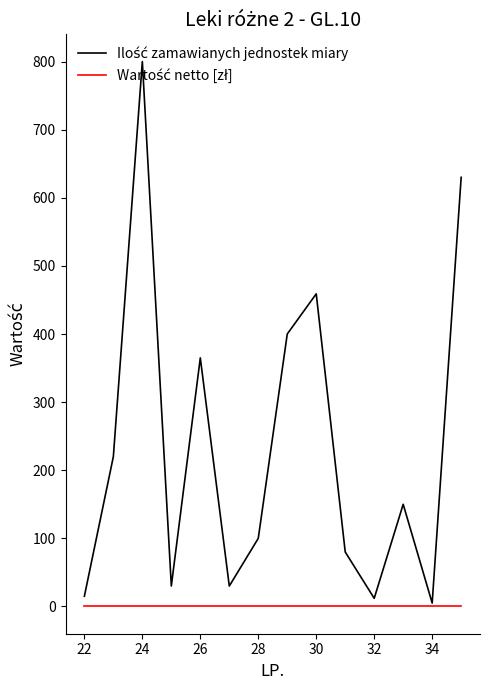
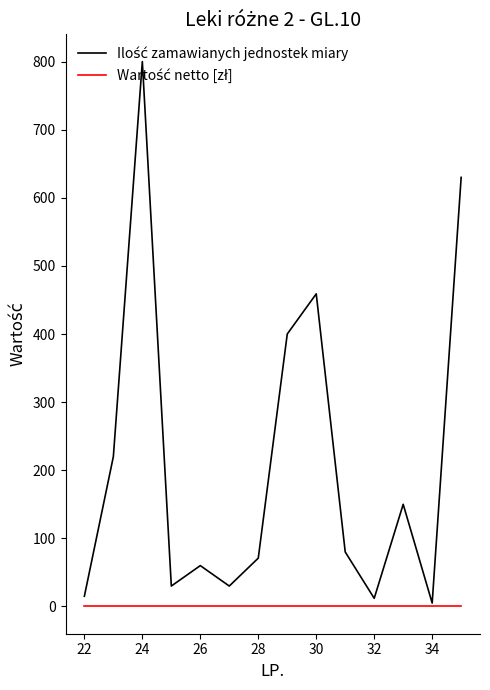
  {
    "Ilość zamawianych jednostek miary": {
      "22": 20,
      "24": 800,
-     "26": 370,
-     "28": 100,
+     "26": 60,
+     "28": 70,
      "30": 460,
      "32": 10,
      "34": 10
    },
    "Wartość netto [zł]": {
      "22": 0,
      "24": 0,
      "26": 0,
      "28": 0,
      "30": 0,
      "32": 0,
      "34": 0
    }
  }
